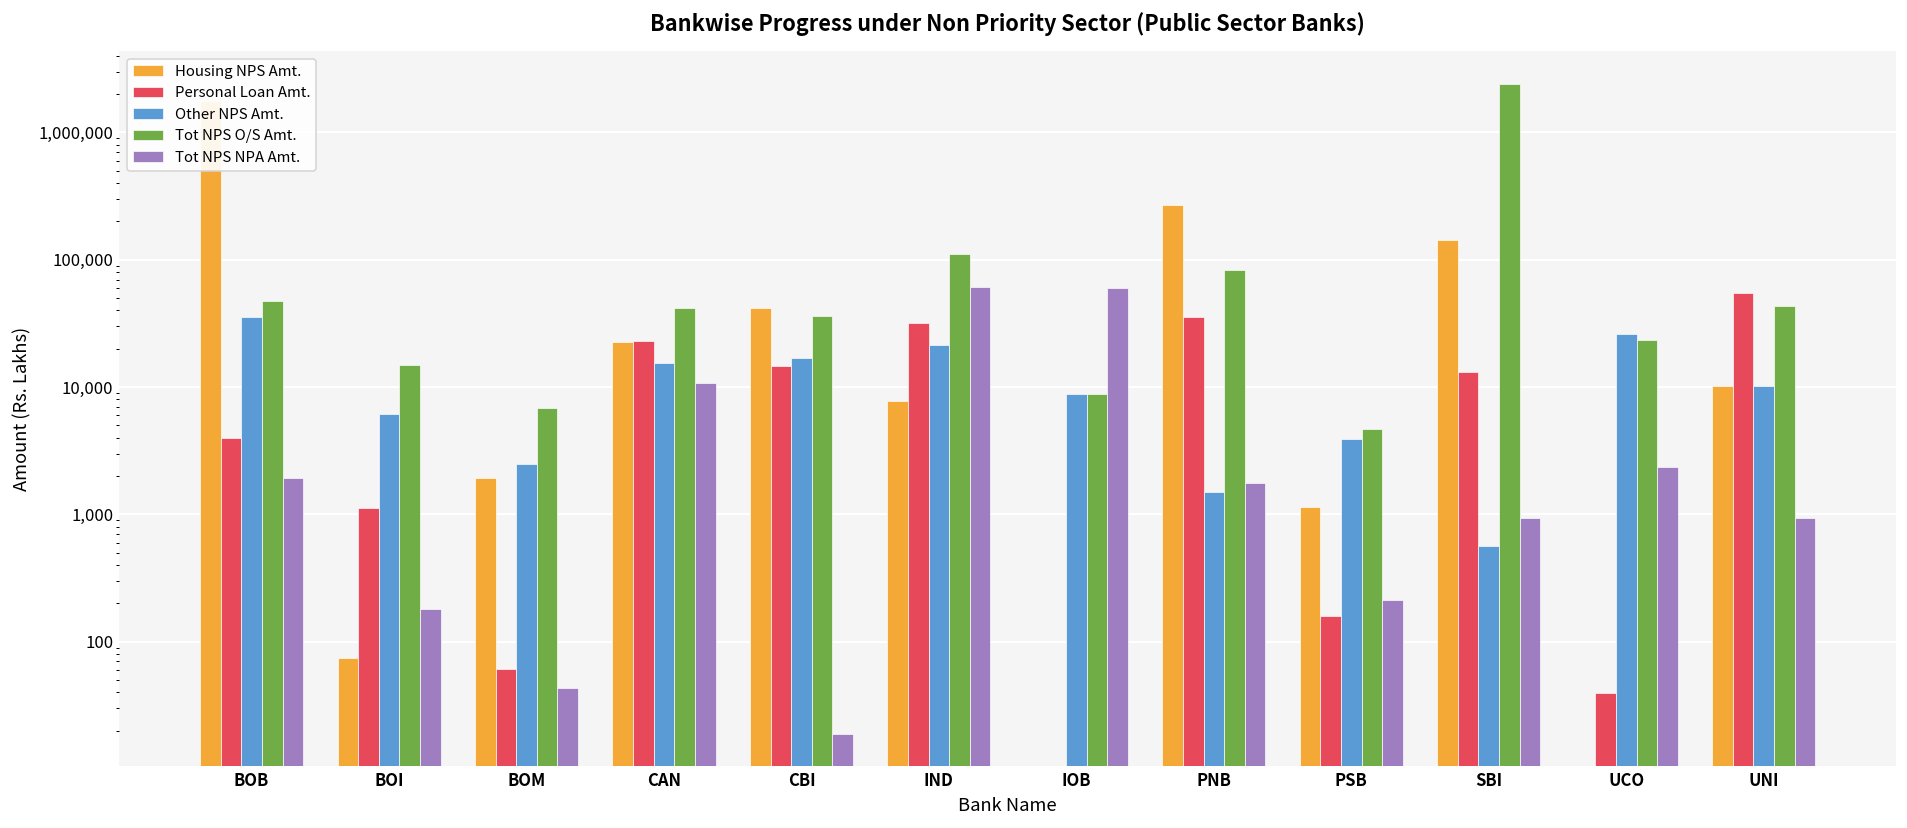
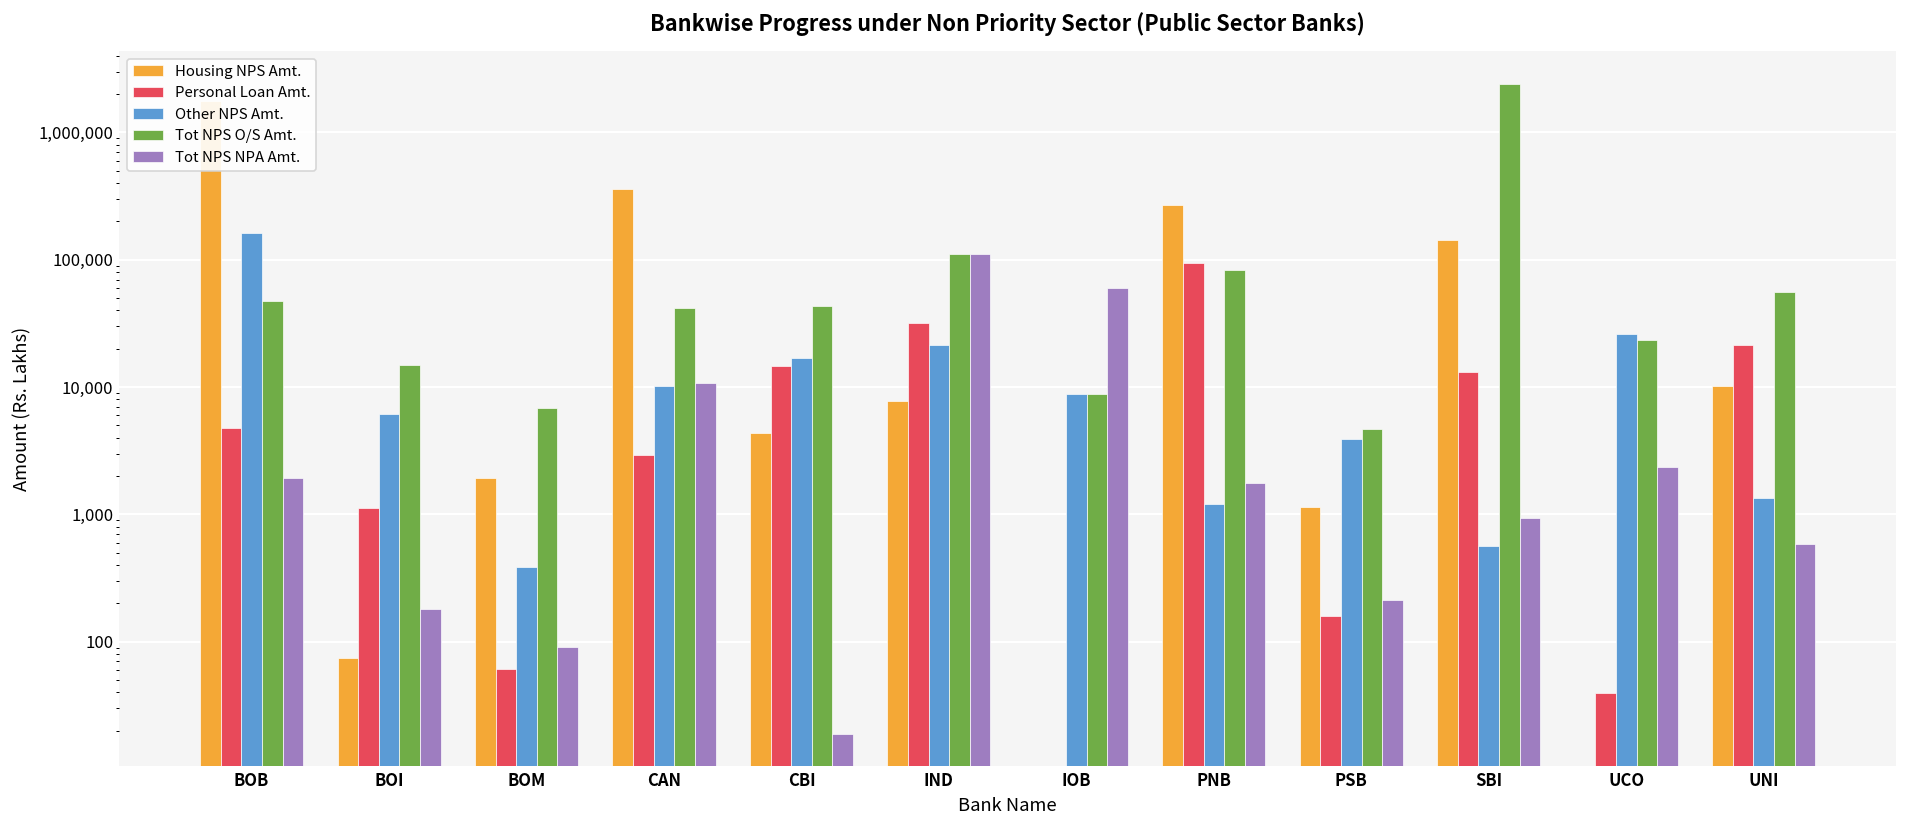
  {
    "Housing NPS Amt.": {
      "BOI": "80",
      "BOM": "1,900",
-     "CAN": "23,000",
-     "CBI": "42,000",
+     "CAN": "360,000",
+     "CBI": "4,400",
      "IND": "8,000",
      "PNB": "270,000",
      "PSB": "1,100",
      "SBI": "140,000",
      "UNI": "10,000"
    },
    "Personal Loan Amt.": {
-     "BOB": "4,000",
+     "BOB": "5,000",
      "BOI": "1,100",
      "BOM": "60",
-     "CAN": "23,000",
+     "CAN": "2,900",
      "CBI": "15,000",
      "IND": "32,000",
-     "PNB": "35,000",
+     "PNB": "100,000",
      "PSB": "160",
      "SBI": "13,000",
      "UCO": "39",
-     "UNI": "50,000"
+     "UNI": "21,000"
    },
    "Other NPS Amt.": {
-     "BOB": "36,000",
+     "BOB": "160,000",
      "BOI": "6,000",
-     "BOM": "2,500",
-     "CAN": "15,000",
+     "BOM": "390",
+     "CAN": "10,000",
      "CBI": "17,000",
      "IND": "21,000",
      "IOB": "9,000",
-     "PNB": "1,500",
+     "PNB": "1,200",
      "PSB": "3,900",
      "SBI": "600",
      "UCO": "26,000",
-     "UNI": "10,000"
+     "UNI": "1,300"
    },
    "Tot NPS O/S Amt.": {
      "BOB": "50,000",
      "BOI": "15,000",
      "BOM": "7,000",
      "CAN": "42,000",
-     "CBI": "36,000",
+     "CBI": "44,000",
      "IND": "110,000",
      "IOB": "9,000",
      "PNB": "80,000",
      "PSB": "5,000",
      "SBI": "2,400,000",
      "UCO": "24,000",
-     "UNI": "43,000"
+     "UNI": "60,000"
    },
    "Tot NPS NPA Amt.": {
      "BOB": "1,900",
      "BOI": "180",
-     "BOM": "43",
+     "BOM": "90",
      "CAN": "11,000",
      "CBI": "19",
-     "IND": "60,000",
+     "IND": "110,000",
      "IOB": "60,000",
      "PNB": "1,800",
      "PSB": "210",
      "SBI": "900",
      "UCO": "2,400",
-     "UNI": "900"
+     "UNI": "600"
    }
  }
